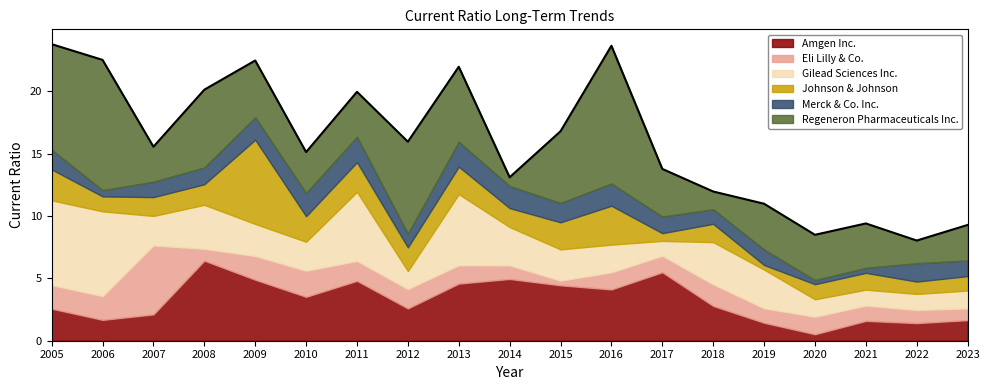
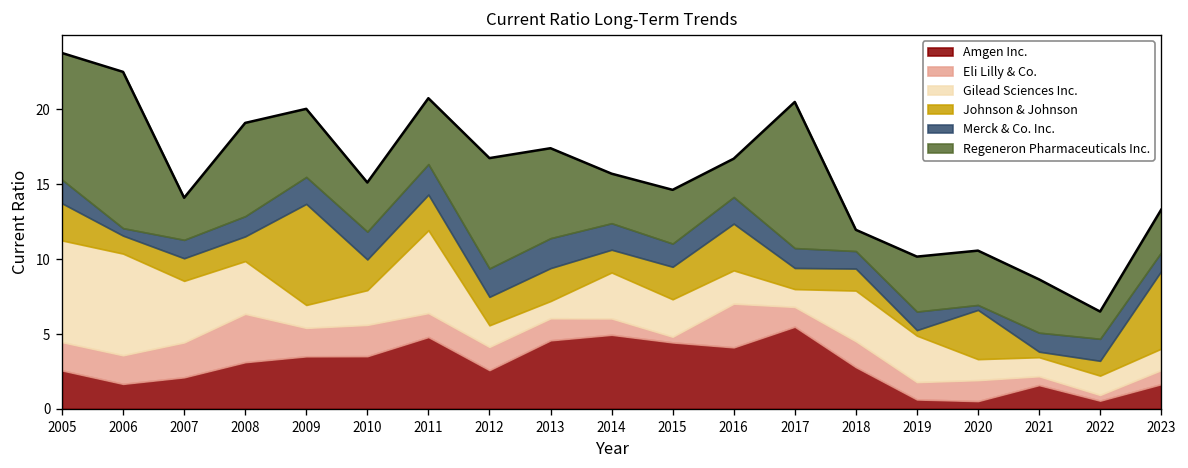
  {
    "Amgen Inc.": {
      "2005": 2.6,
      "2006": 1.7,
      "2007": 2.1,
-     "2008": 6.4,
-     "2009": 4.9,
+     "2008": 3.1,
+     "2009": 3.5,
      "2010": 3.5,
      "2011": 4.8,
      "2012": 2.6,
      "2013": 4.6,
      "2014": 5.0,
      "2015": 4.4,
      "2016": 4.1,
      "2017": 5.5,
      "2018": 2.8,
-     "2019": 1.4,
+     "2019": 0.6,
      "2020": 0.5,
      "2021": 1.6,
-     "2022": 1.4,
+     "2022": 0.6,
      "2023": 1.7
    },
    "Eli Lilly & Co.": {
      "2005": 1.9,
      "2006": 1.9,
-     "2007": 5.5,
-     "2008": 1.0,
+     "2007": 2.3,
+     "2008": 3.2,
      "2009": 1.9,
      "2010": 2.1,
      "2011": 1.6,
      "2012": 1.5,
      "2013": 1.5,
      "2014": 1.1,
      "2015": 0.4,
-     "2016": 1.4,
+     "2016": 2.9,
      "2017": 1.3,
      "2018": 1.7,
      "2019": 1.2,
      "2020": 1.4,
-     "2021": 1.2,
-     "2022": 1.1,
+     "2021": 0.6,
+     "2022": 0.4,
      "2023": 0.9
    },
    "Gilead Sciences Inc.": {
      "2005": 6.8,
      "2006": 6.8,
-     "2007": 2.4,
+     "2007": 4.1,
      "2008": 3.5,
-     "2009": 2.6,
+     "2009": 1.5,
      "2010": 2.3,
      "2011": 5.5,
      "2012": 1.4,
-     "2013": 5.7,
+     "2013": 1.1,
      "2014": 3.1,
      "2015": 2.5,
      "2016": 2.2,
      "2017": 1.2,
      "2018": 3.4,
      "2019": 3.1,
      "2020": 1.4,
      "2021": 1.3,
      "2022": 1.3,
      "2023": 1.4
    },
    "Johnson & Johnson": {
      "2005": 2.5,
      "2006": 1.2,
      "2007": 1.5,
      "2008": 1.7,
      "2009": 6.8,
      "2010": 2.1,
      "2011": 2.4,
      "2012": 1.9,
      "2013": 2.2,
      "2014": 1.5,
      "2015": 2.2,
      "2016": 3.1,
-     "2017": 0.6,
+     "2017": 1.4,
      "2018": 1.5,
      "2019": 0.4,
-     "2020": 1.2,
-     "2021": 1.3,
+     "2020": 3.3,
+     "2021": 0.4,
      "2022": 1.0,
-     "2023": 1.2
+     "2023": 5.2
    },
    "Merck & Co. Inc.": {
      "2005": 1.6,
      "2006": 0.5,
      "2007": 1.2,
      "2008": 1.3,
      "2009": 1.8,
      "2010": 1.9,
      "2011": 2.0,
-     "2012": 1.1,
+     "2012": 1.9,
      "2013": 2.0,
      "2014": 1.8,
      "2015": 1.6,
      "2016": 1.8,
      "2017": 1.3,
      "2018": 1.2,
      "2019": 1.2,
      "2020": 0.3,
-     "2021": 0.4,
+     "2021": 1.3,
      "2022": 1.5,
      "2023": 1.3
    },
    "Regeneron Pharmaceuticals Inc.": {
      "2005": 8.5,
      "2006": 10.4,
      "2007": 2.8,
      "2008": 6.2,
      "2009": 4.6,
      "2010": 3.3,
-     "2011": 3.6,
+     "2011": 4.4,
      "2012": 7.4,
      "2013": 6.0,
-     "2014": 0.7,
-     "2015": 5.7,
-     "2016": 11.0,
-     "2017": 3.8,
+     "2014": 3.3,
+     "2015": 3.6,
+     "2016": 2.6,
+     "2017": 9.8,
      "2018": 1.4,
      "2019": 3.7,
      "2020": 3.6,
      "2021": 3.6,
      "2022": 1.8,
      "2023": 2.8
    }
  }
